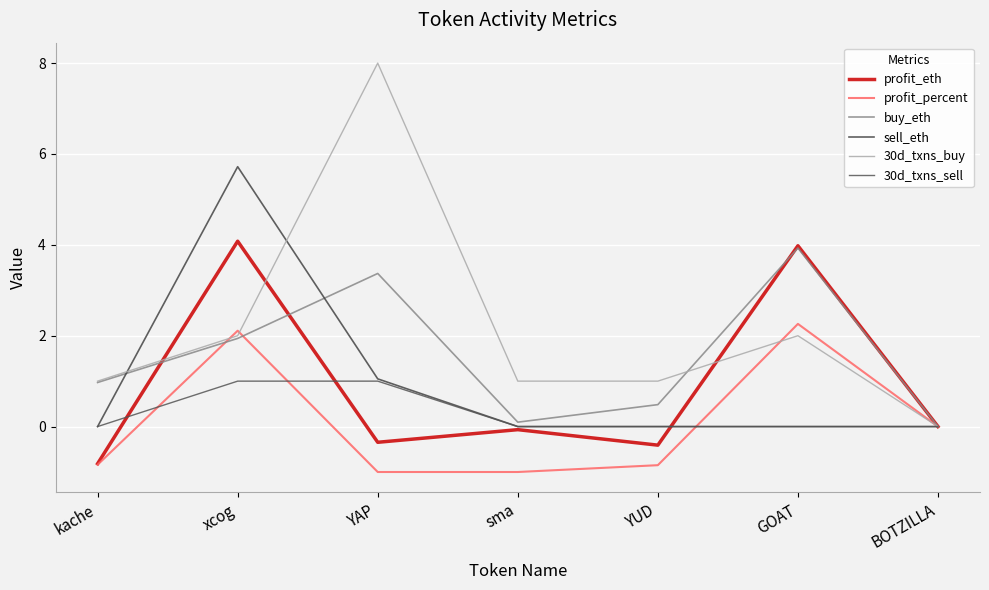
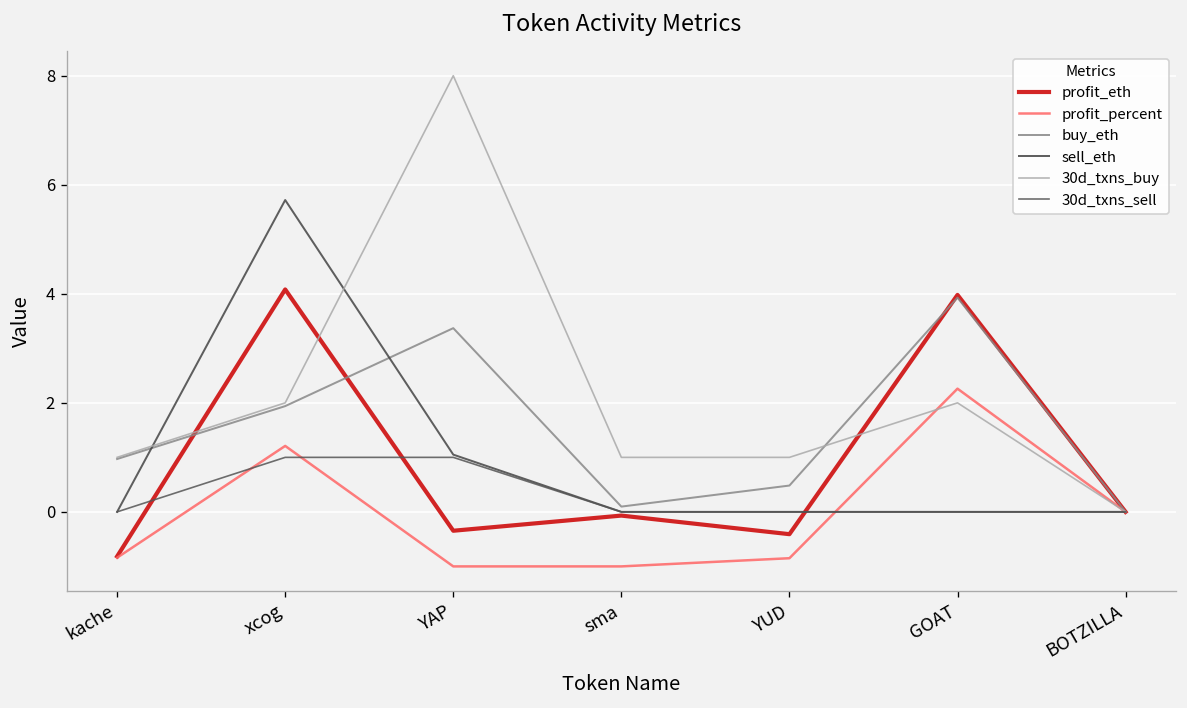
  {
    "profit_eth": {
      "xcog": 4.1,
      "YAP": -0.3,
      "sma": -0.1,
      "YUD": -0.4
    },
    "profit_percent": {
-     "xcog": 2.1,
+     "xcog": 1.2,
      "YAP": -1.0,
      "sma": -1.0,
      "YUD": -0.9,
      "GOAT": 2.3
    }
  }
